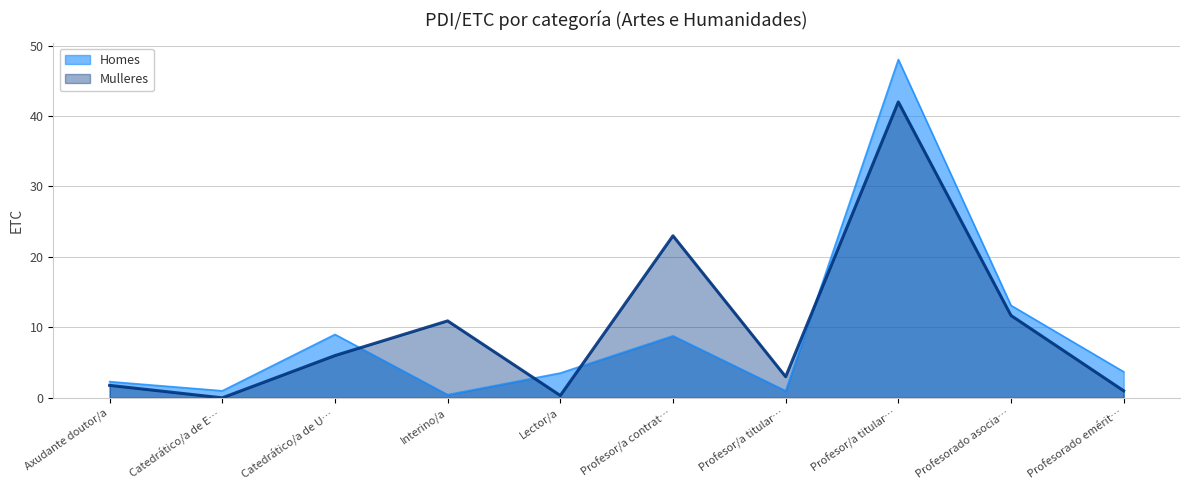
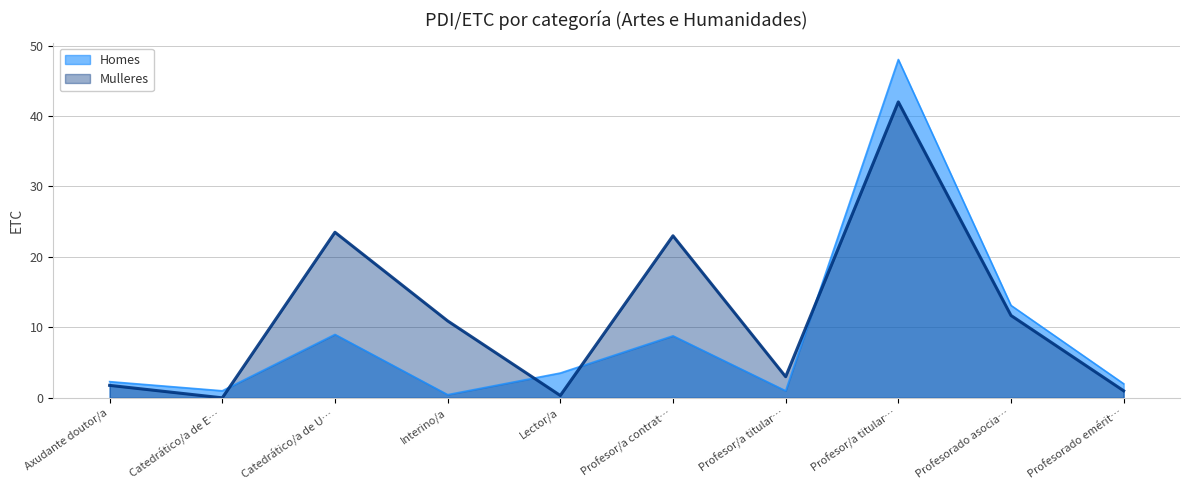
  {
    "Homes": {
      "Axudante doutor/a": 2,
      "Catedrático/a de E…": 1,
      "Catedrático/a de U…": 9,
      "Interino/a": 0,
      "Lector/a": 4,
      "Profesor/a contrat…": 9,
      "Profesorado asocia…": 13,
-     "Profesorado emérit…": 4
+     "Profesorado emérit…": 2
    },
    "Mulleres": {
      "Axudante doutor/a": 2,
      "Catedrático/a de E…": 0,
-     "Catedrático/a de U…": 6,
+     "Catedrático/a de U…": 24,
      "Interino/a": 11,
      "Lector/a": 0,
      "Profesor/a contrat…": 23,
      "Profesorado asocia…": 12,
      "Profesorado emérit…": 1
    }
  }
